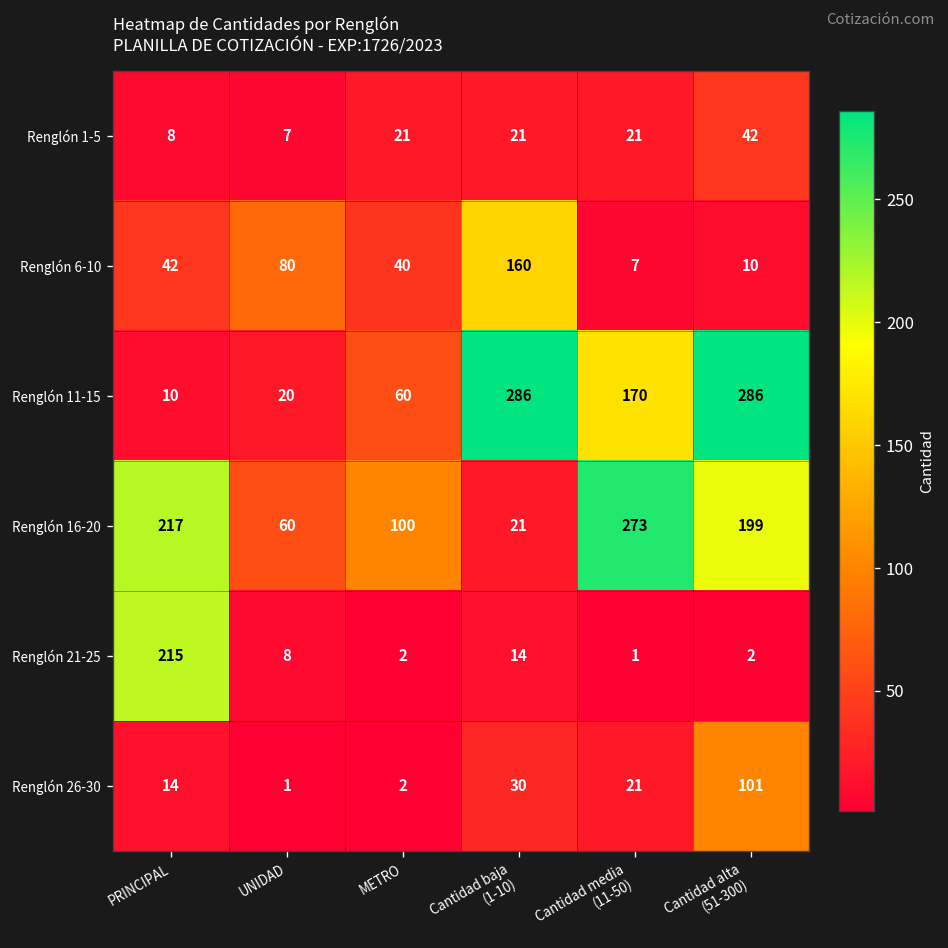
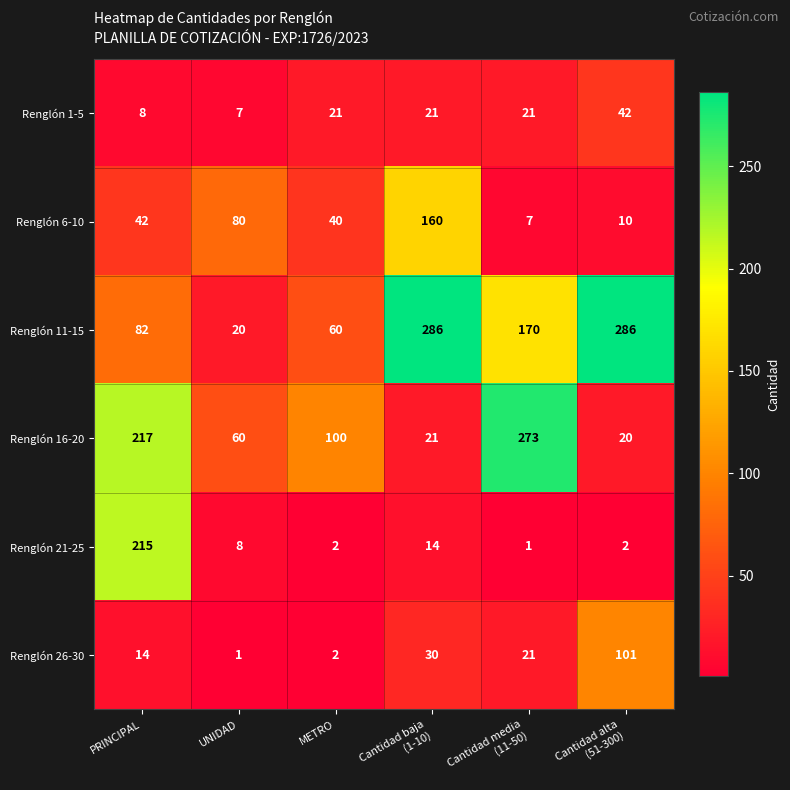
  {
    "Renglón 1-5": {
      "PRINCIPAL": 8,
      "UNIDAD": 7,
      "METRO": 21,
      "Cantidad baja (1-10)": 21,
      "Cantidad media (11-50)": 21,
      "Cantidad alta (51-300)": 42
    },
    "Renglón 6-10": {
      "PRINCIPAL": 42,
      "UNIDAD": 80,
      "METRO": 40,
      "Cantidad baja (1-10)": 160,
      "Cantidad media (11-50)": 7,
      "Cantidad alta (51-300)": 10
    },
    "Renglón 11-15": {
-     "PRINCIPAL": 10,
+     "PRINCIPAL": 82,
      "UNIDAD": 20,
      "METRO": 60,
      "Cantidad baja (1-10)": 286,
      "Cantidad media (11-50)": 170,
      "Cantidad alta (51-300)": 286
    },
    "Renglón 16-20": {
      "PRINCIPAL": 217,
      "UNIDAD": 60,
      "METRO": 100,
      "Cantidad baja (1-10)": 21,
      "Cantidad media (11-50)": 273,
-     "Cantidad alta (51-300)": 199
+     "Cantidad alta (51-300)": 20
    },
    "Renglón 21-25": {
      "PRINCIPAL": 215,
      "UNIDAD": 8,
      "METRO": 2,
      "Cantidad baja (1-10)": 14,
      "Cantidad media (11-50)": 1,
      "Cantidad alta (51-300)": 2
    },
    "Renglón 26-30": {
      "PRINCIPAL": 14,
      "UNIDAD": 1,
      "METRO": 2,
      "Cantidad baja (1-10)": 30,
      "Cantidad media (11-50)": 21,
      "Cantidad alta (51-300)": 101
    }
  }
